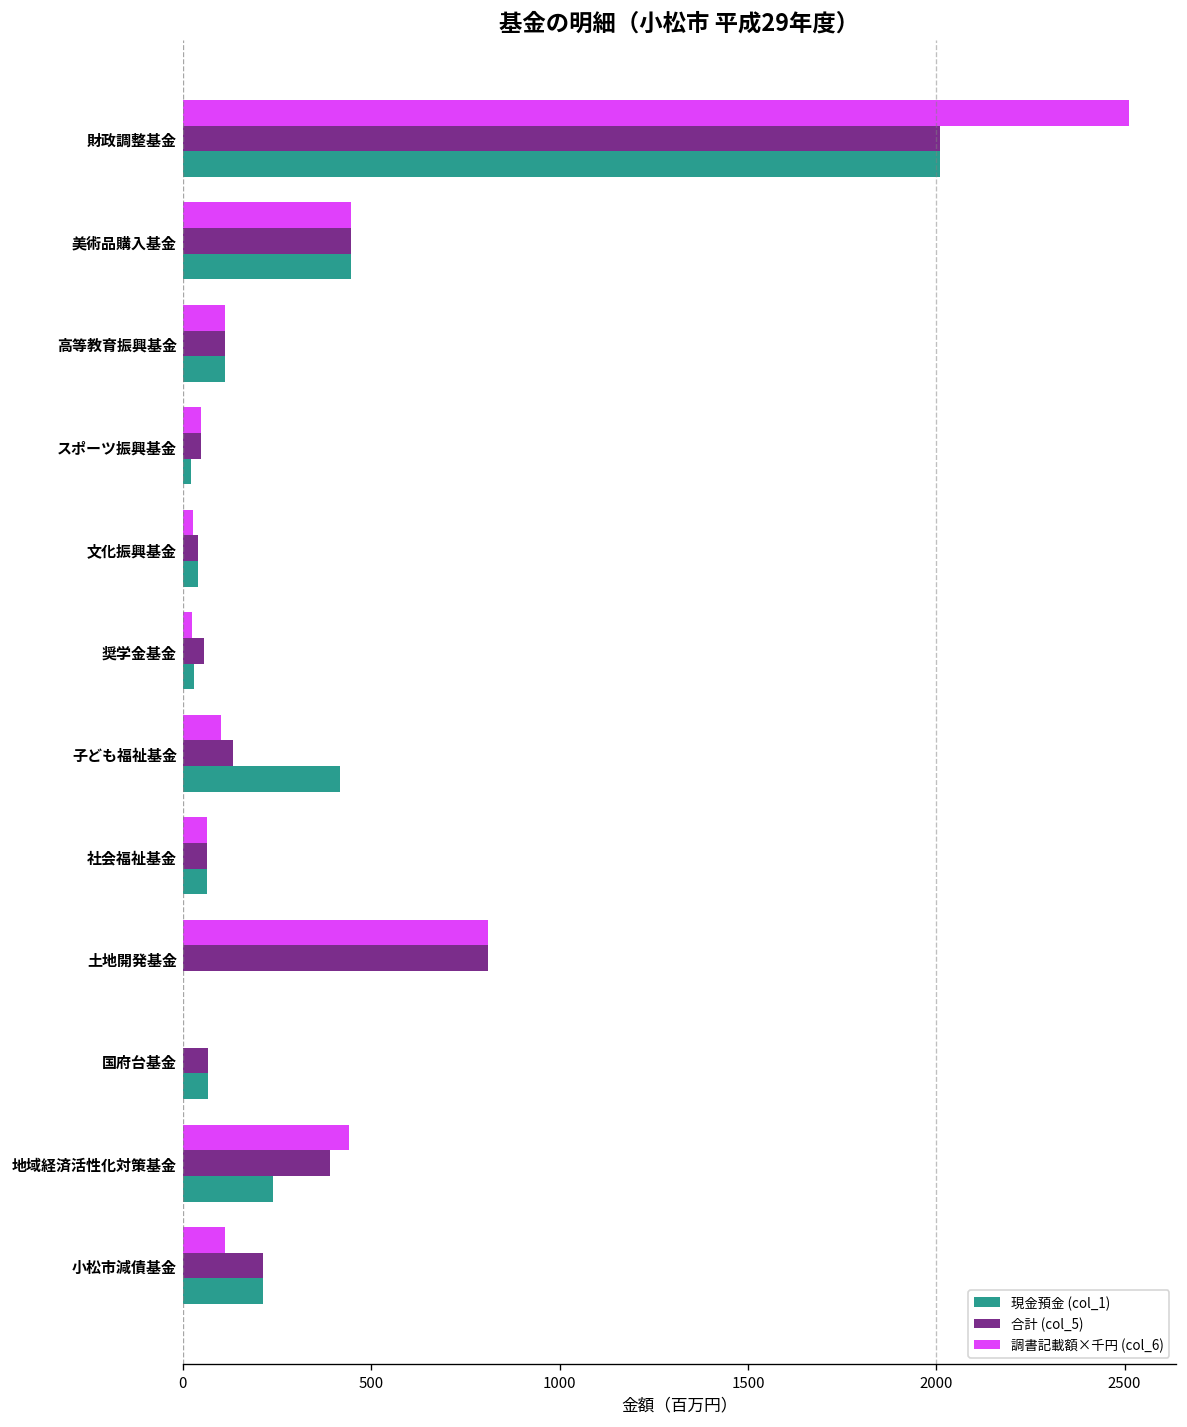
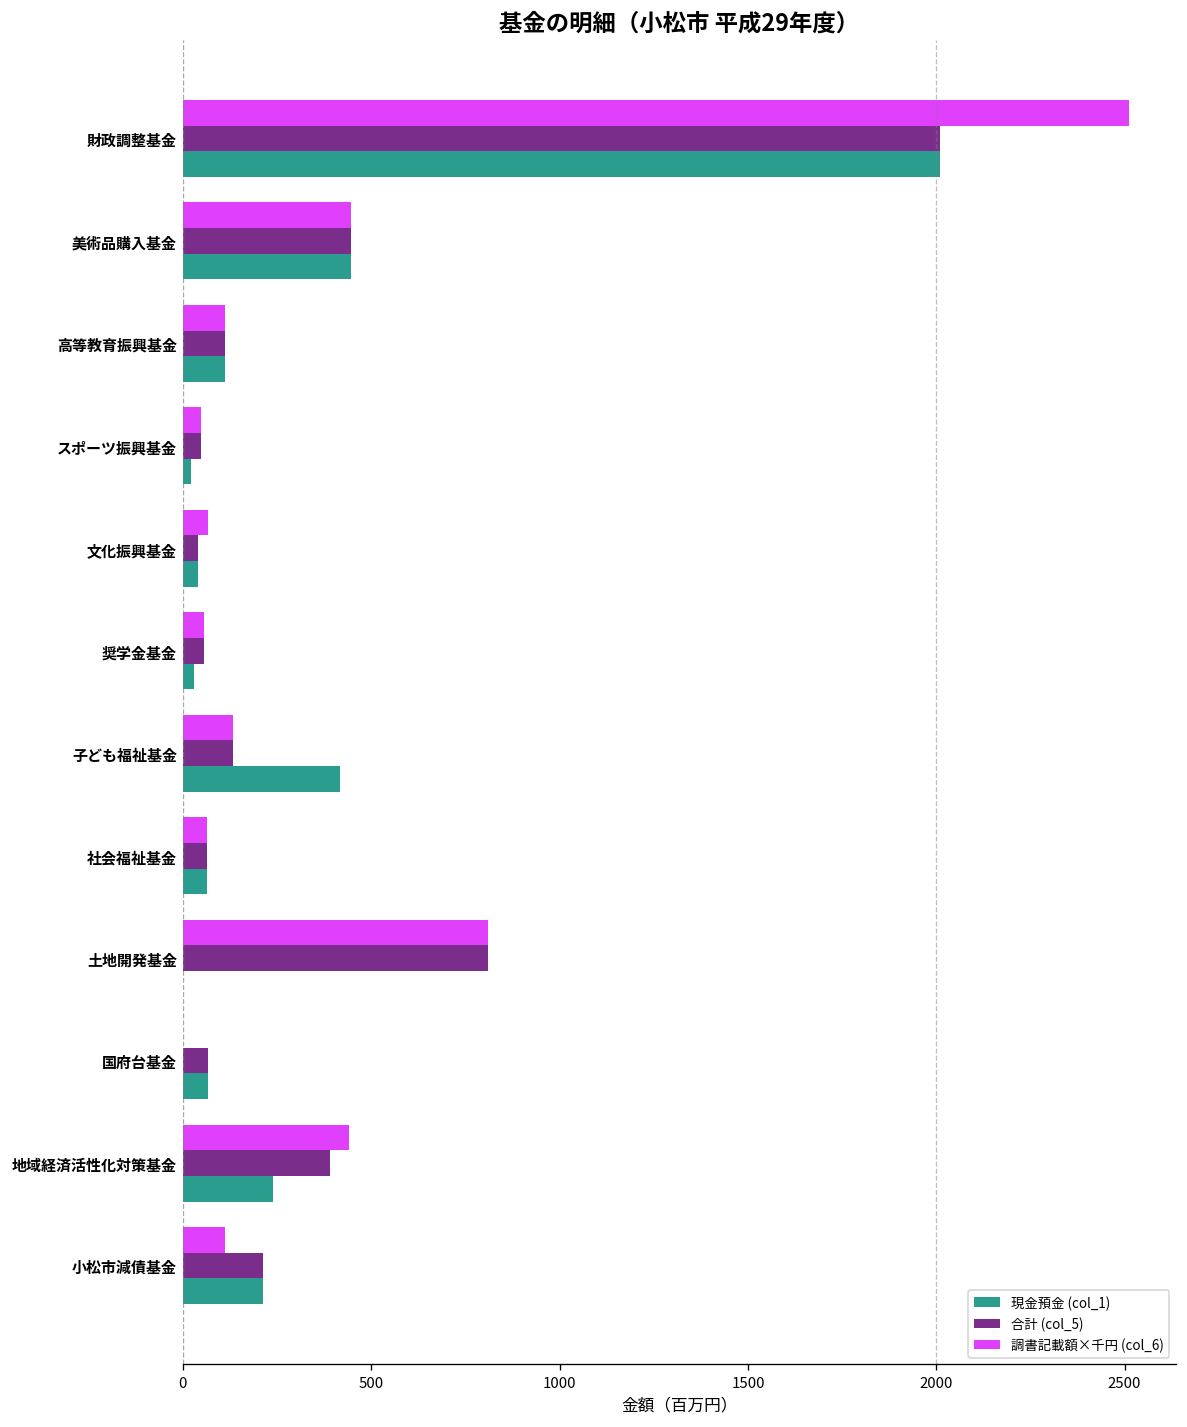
  {
    "現金預金 (col_1)": {
      "財政調整基金": 2010,
      "美術品購入基金": 450,
      "高等教育振興基金": 110,
      "スポーツ振興基金": 20,
      "文化振興基金": 40,
      "奨学金基金": 30,
      "子ども福祉基金": 420,
      "社会福祉基金": 60,
      "国府台基金": 70,
      "地域経済活性化対策基金": 240,
      "小松市減債基金": 210
    },
    "合計 (col_5)": {
      "財政調整基金": 2010,
      "美術品購入基金": 450,
      "高等教育振興基金": 110,
      "スポーツ振興基金": 50,
      "文化振興基金": 40,
      "奨学金基金": 60,
      "子ども福祉基金": 130,
      "社会福祉基金": 60,
      "土地開発基金": 810,
      "国府台基金": 70,
      "地域経済活性化対策基金": 390,
      "小松市減債基金": 210
    },
    "調書記載額×千円 (col_6)": {
      "財政調整基金": 2510,
      "美術品購入基金": 450,
      "高等教育振興基金": 110,
      "スポーツ振興基金": 50,
-     "文化振興基金": 30,
-     "奨学金基金": 20,
-     "子ども福祉基金": 100,
+     "文化振興基金": 70,
+     "奨学金基金": 60,
+     "子ども福祉基金": 130,
      "社会福祉基金": 60,
      "土地開発基金": 810,
      "国府台基金": 0,
      "地域経済活性化対策基金": 440,
      "小松市減債基金": 110
    }
  }
